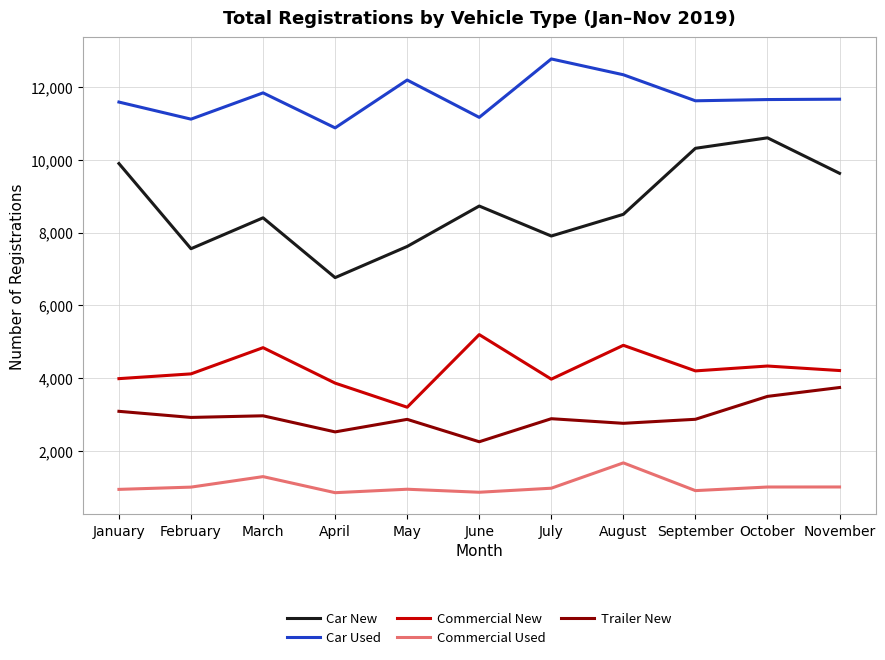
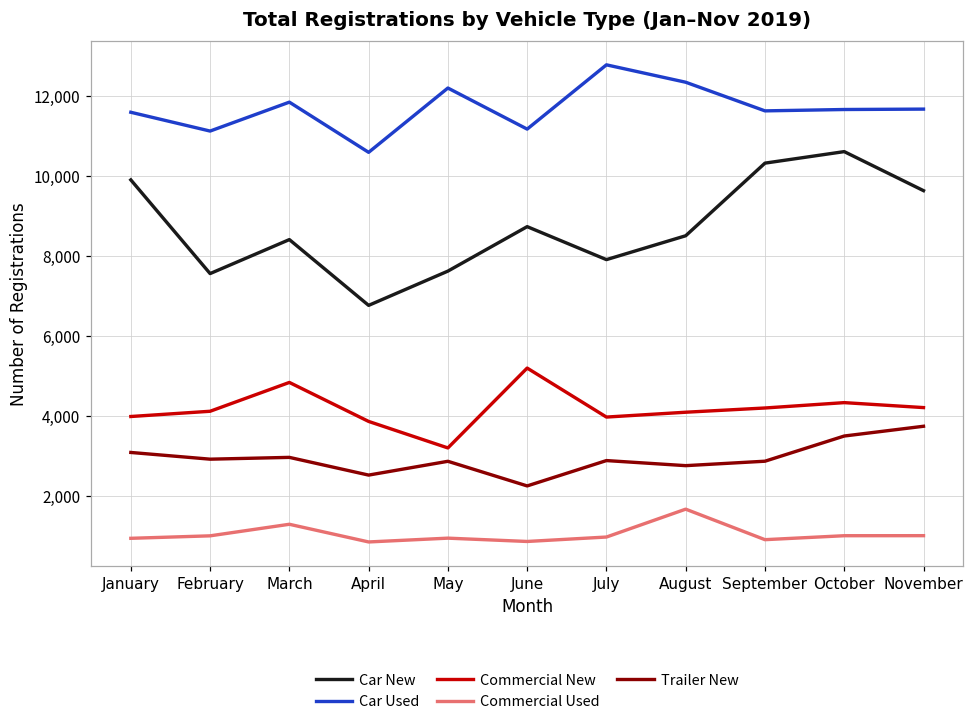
  {
    "Car New": {
      "January": "9,900",
      "February": "7,600",
      "March": "8,400",
      "April": "6,800",
      "May": "7,600",
      "June": "8,700",
      "July": "7,900",
      "August": "8,500",
      "September": "10,300",
      "October": "10,600",
      "November": "9,600"
    },
    "Car Used": {
      "January": "11,600",
      "February": "11,100",
      "March": "11,800",
-     "April": "10,900",
+     "April": "10,600",
      "May": "12,200",
      "June": "11,200",
      "July": "12,800",
      "August": "12,300",
      "September": "11,600",
      "October": "11,700",
      "November": "11,700"
    },
    "Commercial New": {
      "January": "4,000",
      "February": "4,100",
      "March": "4,800",
      "April": "3,900",
      "May": "3,200",
      "June": "5,200",
      "July": "4,000",
-     "August": "4,900",
+     "August": "4,100",
      "September": "4,200",
      "October": "4,300",
      "November": "4,200"
    },
    "Commercial Used": {
      "January": "900",
      "February": "1,000",
      "March": "1,300",
      "April": "800",
      "May": "900",
      "June": "900",
      "July": "1,000",
      "August": "1,700",
      "September": "900",
      "October": "1,000",
      "November": "1,000"
    },
    "Trailer New": {
      "January": "3,100",
      "February": "2,900",
      "March": "3,000",
      "April": "2,500",
      "May": "2,900",
      "June": "2,200",
      "July": "2,900",
      "August": "2,800",
      "September": "2,900",
      "October": "3,500",
      "November": "3,700"
    }
  }
